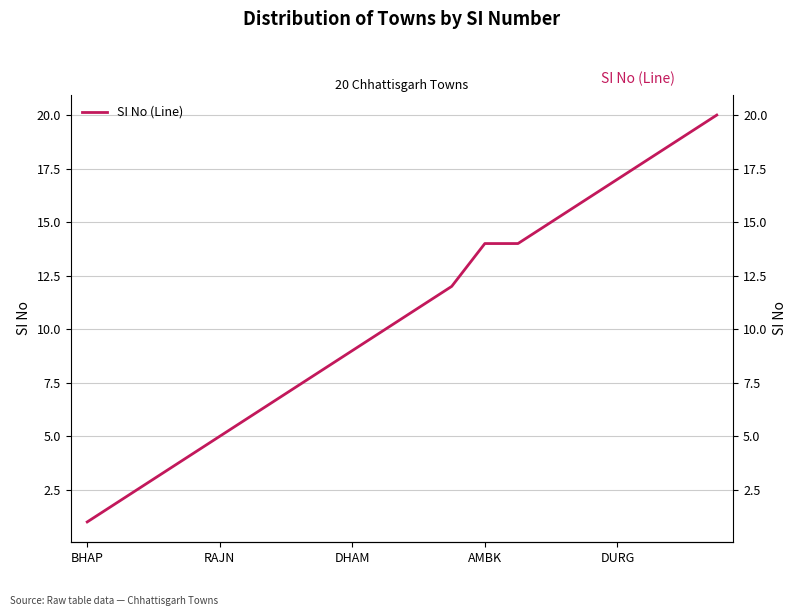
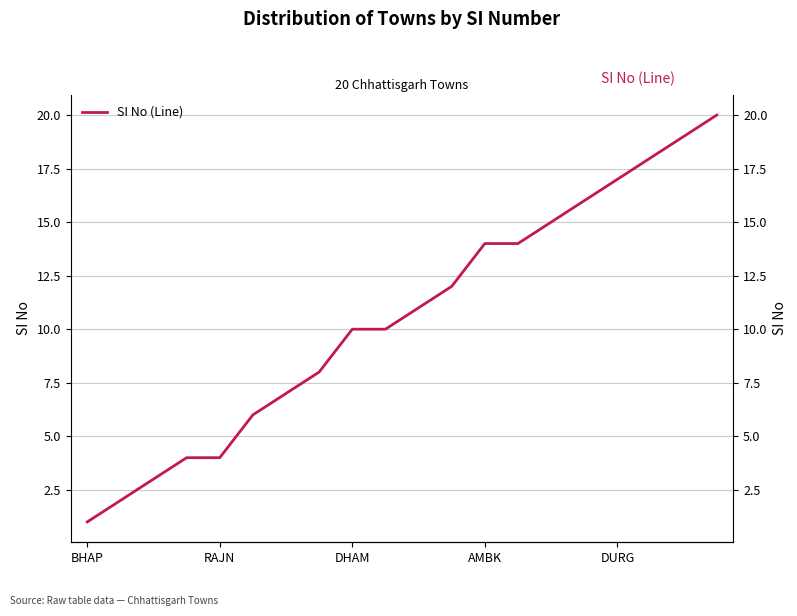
  {
    "BHAP": 1,
-   "RAJN": 5,
-   "DHAM": 9,
+   "RAJN": 4,
+   "DHAM": 10,
    "AMBK": 14,
    "DURG": 17
  }
